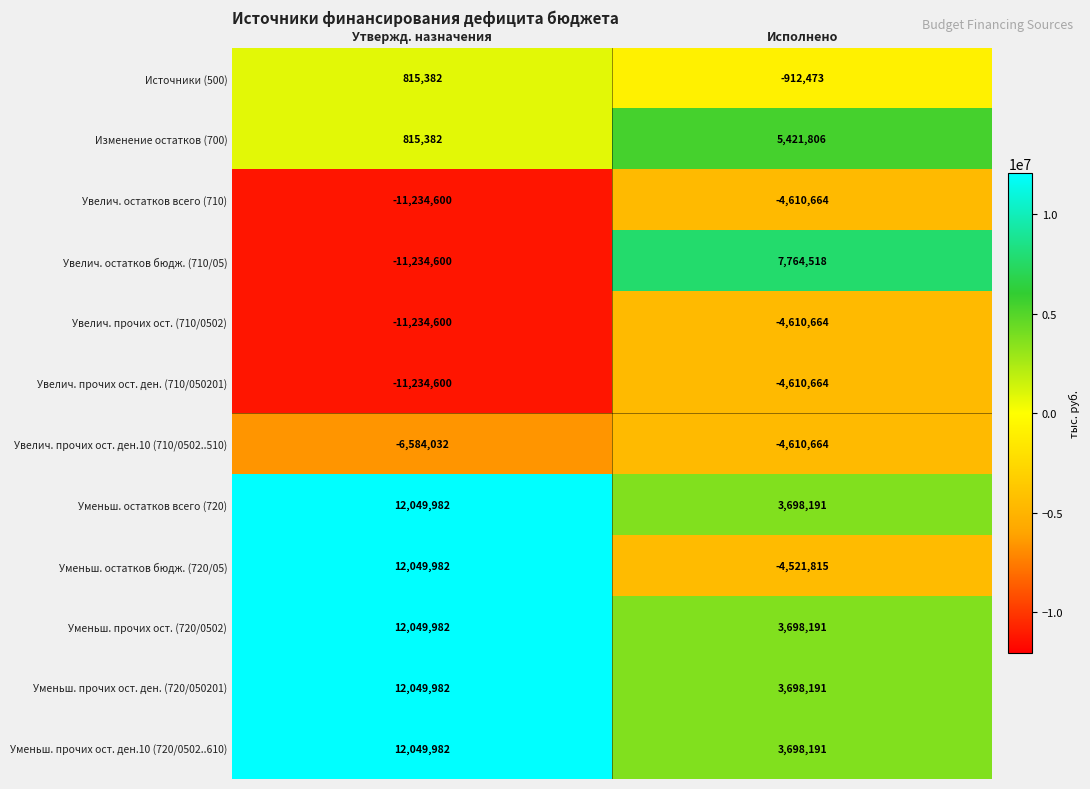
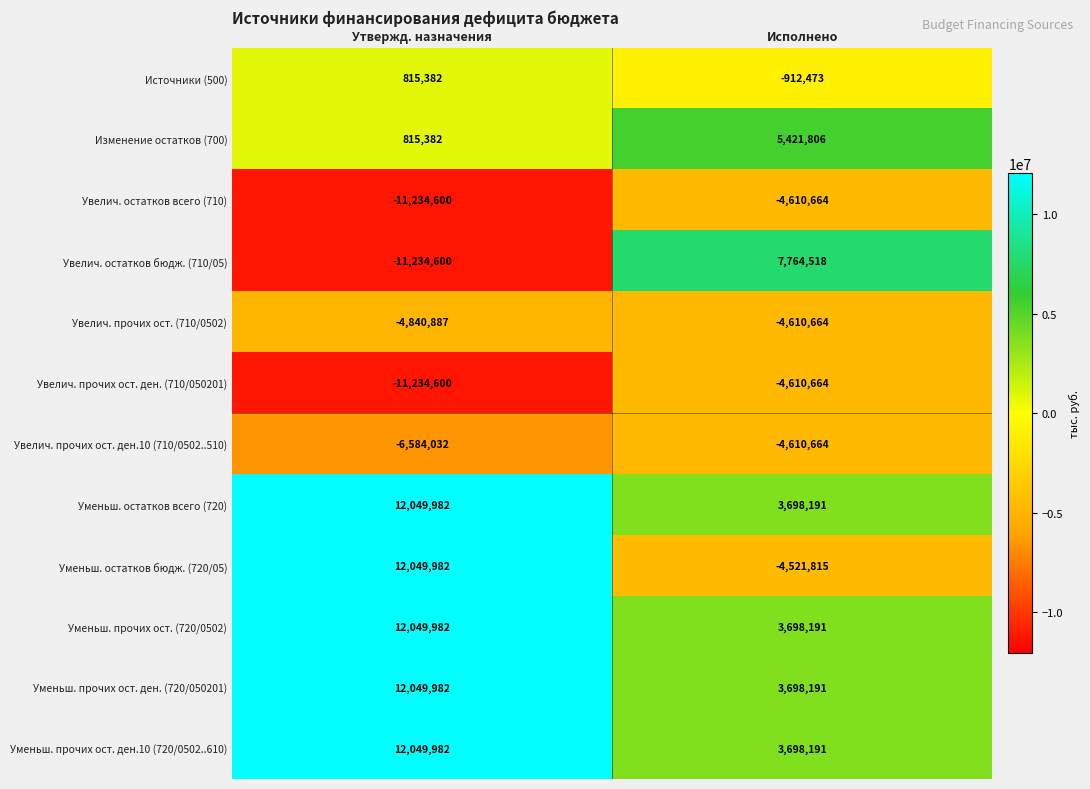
  {
    "Источники (500)": {
      "Утвержд. назначения": "815,382",
      "Исполнено": "-912,473"
    },
    "Изменение остатков (700)": {
      "Утвержд. назначения": "815,382",
      "Исполнено": "5,421,806"
    },
    "Увелич. остатков всего (710)": {
      "Утвержд. назначения": "-11,234,600",
      "Исполнено": "-4,610,664"
    },
    "Увелич. остатков бюдж. (710/05)": {
      "Утвержд. назначения": "-11,234,600",
      "Исполнено": "7,764,518"
    },
    "Увелич. прочих ост. (710/0502)": {
-     "Утвержд. назначения": "-11,234,600",
+     "Утвержд. назначения": "-4,840,887",
      "Исполнено": "-4,610,664"
    },
    "Увелич. прочих ост. ден. (710/050201)": {
      "Утвержд. назначения": "-11,234,600",
      "Исполнено": "-4,610,664"
    },
    "Увелич. прочих ост. ден.10 (710/0502..510)": {
      "Утвержд. назначения": "-6,584,032",
      "Исполнено": "-4,610,664"
    },
    "Уменьш. остатков всего (720)": {
      "Утвержд. назначения": "12,049,982",
      "Исполнено": "3,698,191"
    },
    "Уменьш. остатков бюдж. (720/05)": {
      "Утвержд. назначения": "12,049,982",
      "Исполнено": "-4,521,815"
    },
    "Уменьш. прочих ост. (720/0502)": {
      "Утвержд. назначения": "12,049,982",
      "Исполнено": "3,698,191"
    },
    "Уменьш. прочих ост. ден. (720/050201)": {
      "Утвержд. назначения": "12,049,982",
      "Исполнено": "3,698,191"
    },
    "Уменьш. прочих ост. ден.10 (720/0502..610)": {
      "Утвержд. назначения": "12,049,982",
      "Исполнено": "3,698,191"
    }
  }
